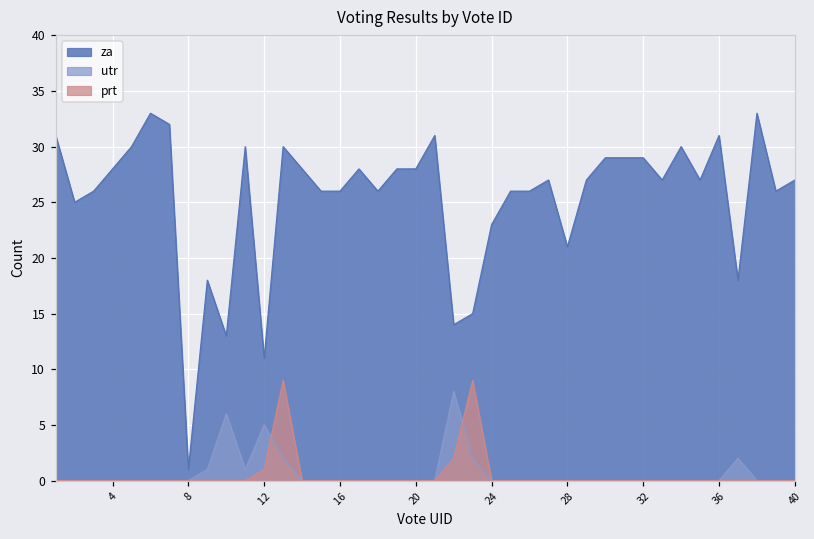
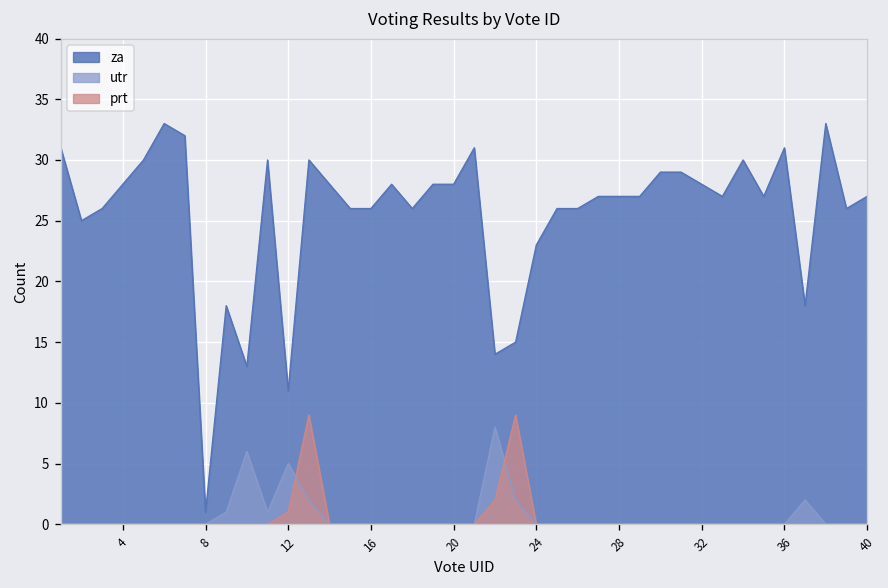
  {
    "za": {
      "4": 28,
      "8": 1,
      "12": 11,
      "16": 26,
      "20": 28,
      "24": 23,
-     "28": 21,
-     "32": 29,
+     "28": 27,
+     "32": 28,
      "36": 31,
      "40": 27
    },
    "utr": {
      "12": 5
    },
    "prt": {
      "12": 1
    }
  }
